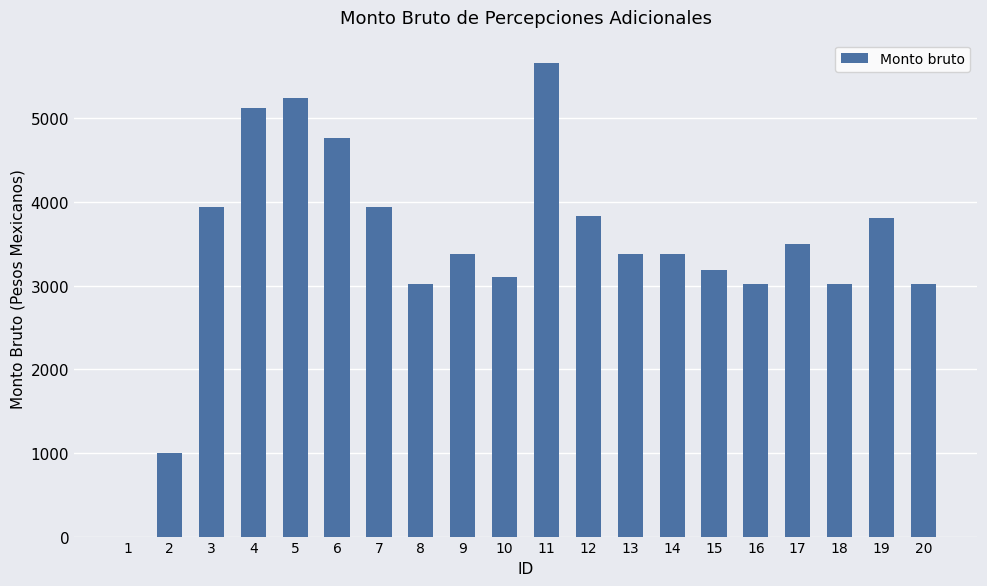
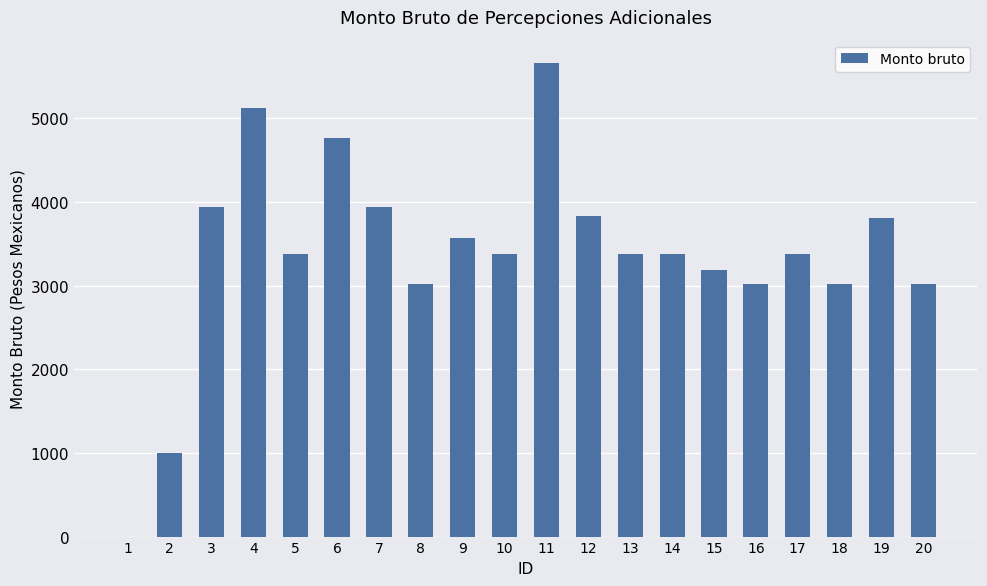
  {
    "1": 0,
    "2": 1000,
    "3": 3900,
    "4": 5100,
-   "5": 5200,
+   "5": 3400,
    "6": 4800,
    "7": 3900,
    "8": 3000,
-   "9": 3400,
-   "10": 3100,
+   "9": 3600,
+   "10": 3400,
    "11": 5700,
    "12": 3800,
    "13": 3400,
    "14": 3400,
    "15": 3200,
    "16": 3000,
-   "17": 3500,
+   "17": 3400,
    "18": 3000,
    "19": 3800,
    "20": 3000
  }
